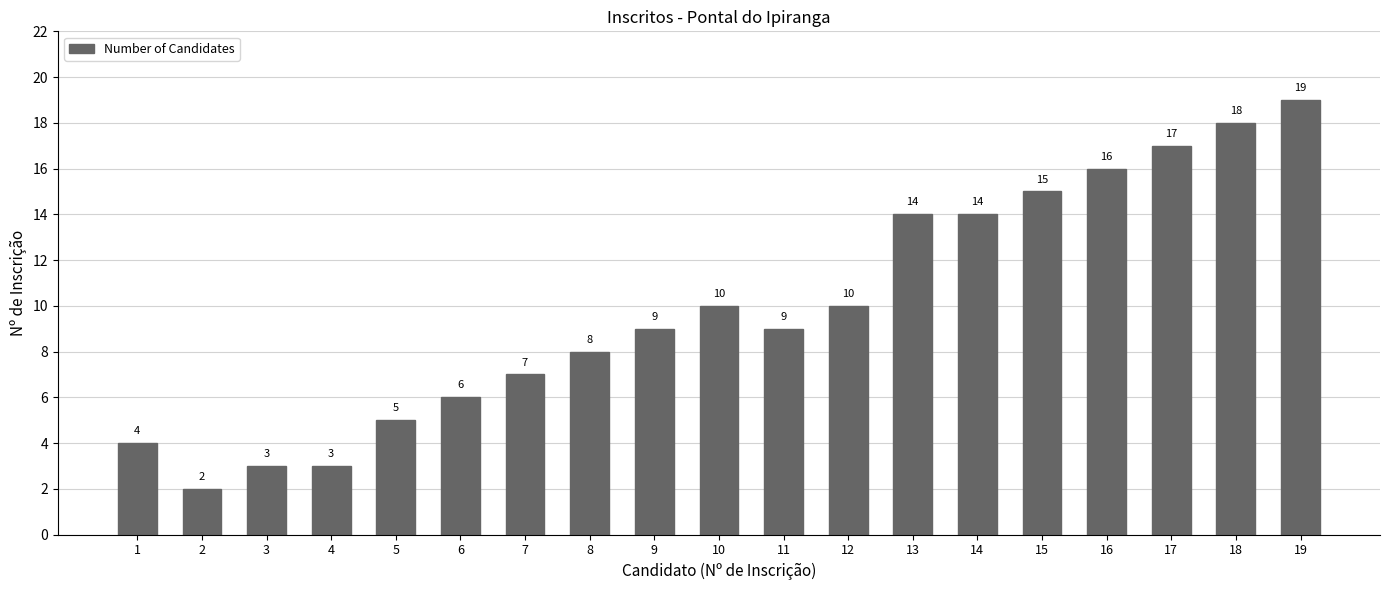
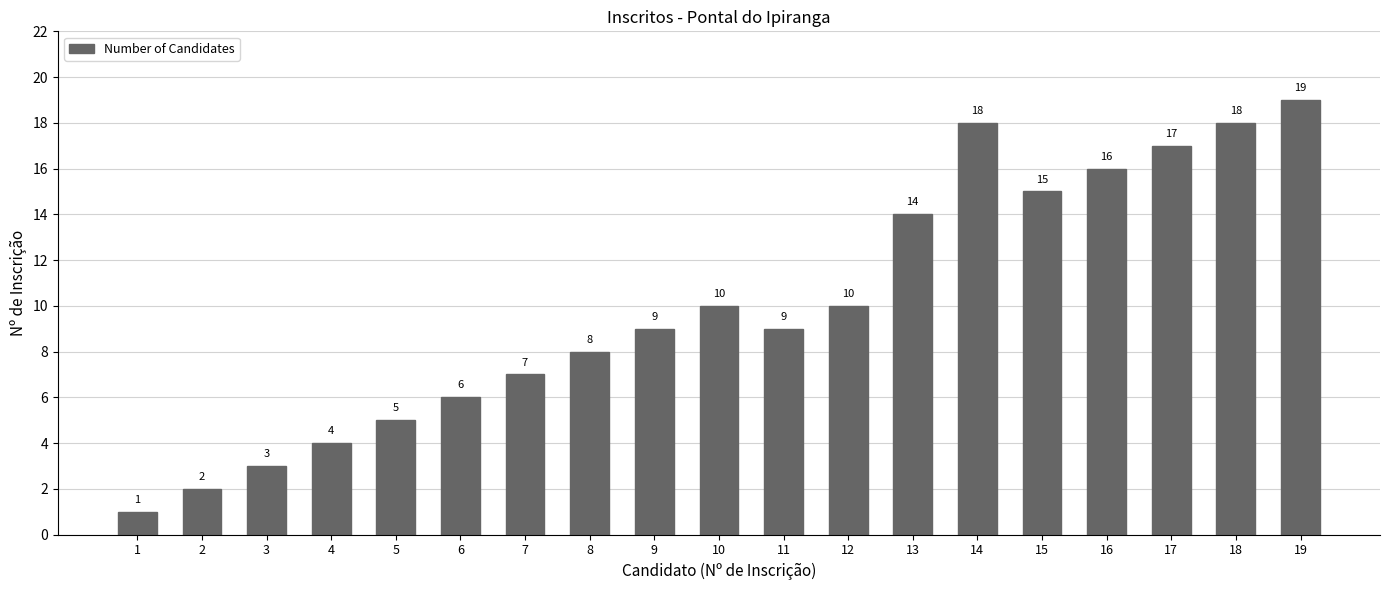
  {
-   "1": 4,
+   "1": 1,
    "2": 2,
    "3": 3,
-   "4": 3,
+   "4": 4,
    "5": 5,
    "6": 6,
    "7": 7,
    "8": 8,
    "9": 9,
    "10": 10,
    "11": 9,
    "12": 10,
    "13": 14,
-   "14": 14,
+   "14": 18,
    "15": 15,
    "16": 16,
    "17": 17,
    "18": 18,
    "19": 19
  }
